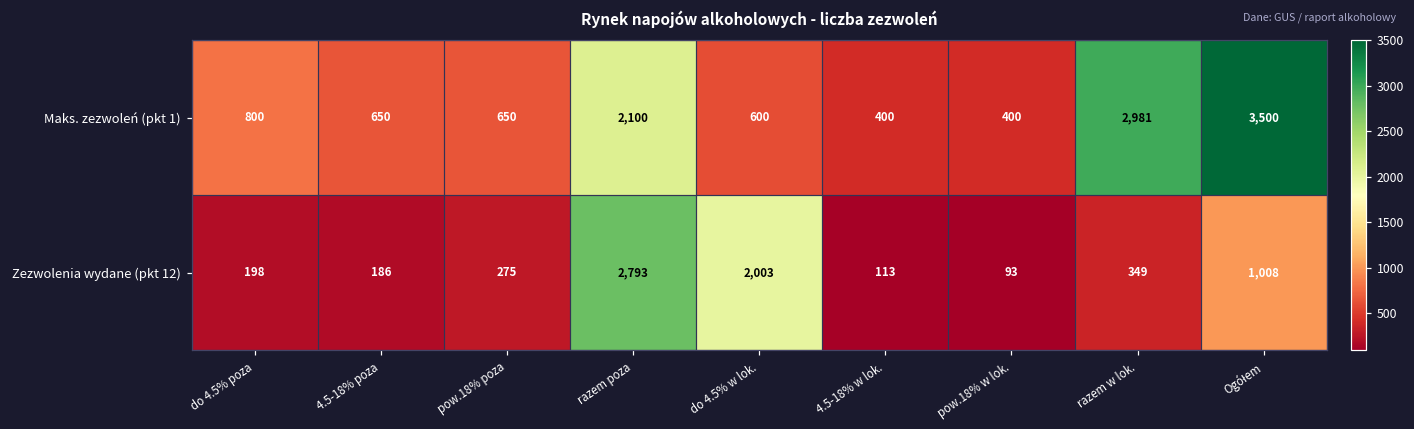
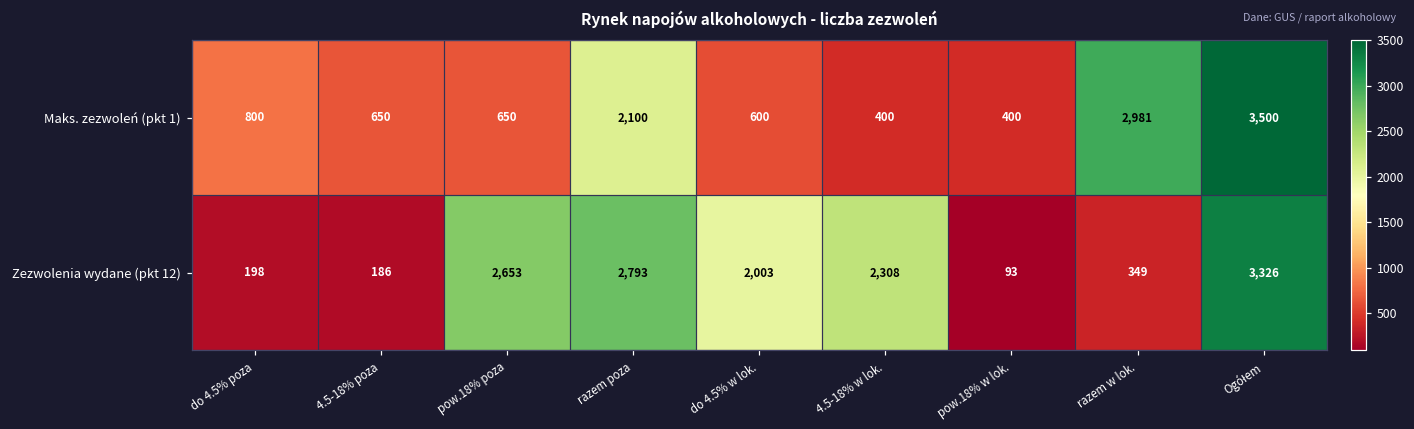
  {
    "Maks. zezwoleń (pkt 1)": {
      "do 4.5% poza": "800",
      "4.5-18% poza": "650",
      "pow.18% poza": "650",
      "razem poza": "2,100",
      "do 4.5% w lok.": "600",
      "4.5-18% w lok.": "400",
      "pow.18% w lok.": "400",
      "razem w lok.": "2,981",
      "Ogółem": "3,500"
    },
    "Zezwolenia wydane (pkt 12)": {
      "do 4.5% poza": "198",
      "4.5-18% poza": "186",
-     "pow.18% poza": "275",
+     "pow.18% poza": "2,653",
      "razem poza": "2,793",
      "do 4.5% w lok.": "2,003",
-     "4.5-18% w lok.": "113",
+     "4.5-18% w lok.": "2,308",
      "pow.18% w lok.": "93",
      "razem w lok.": "349",
-     "Ogółem": "1,008"
+     "Ogółem": "3,326"
    }
  }
